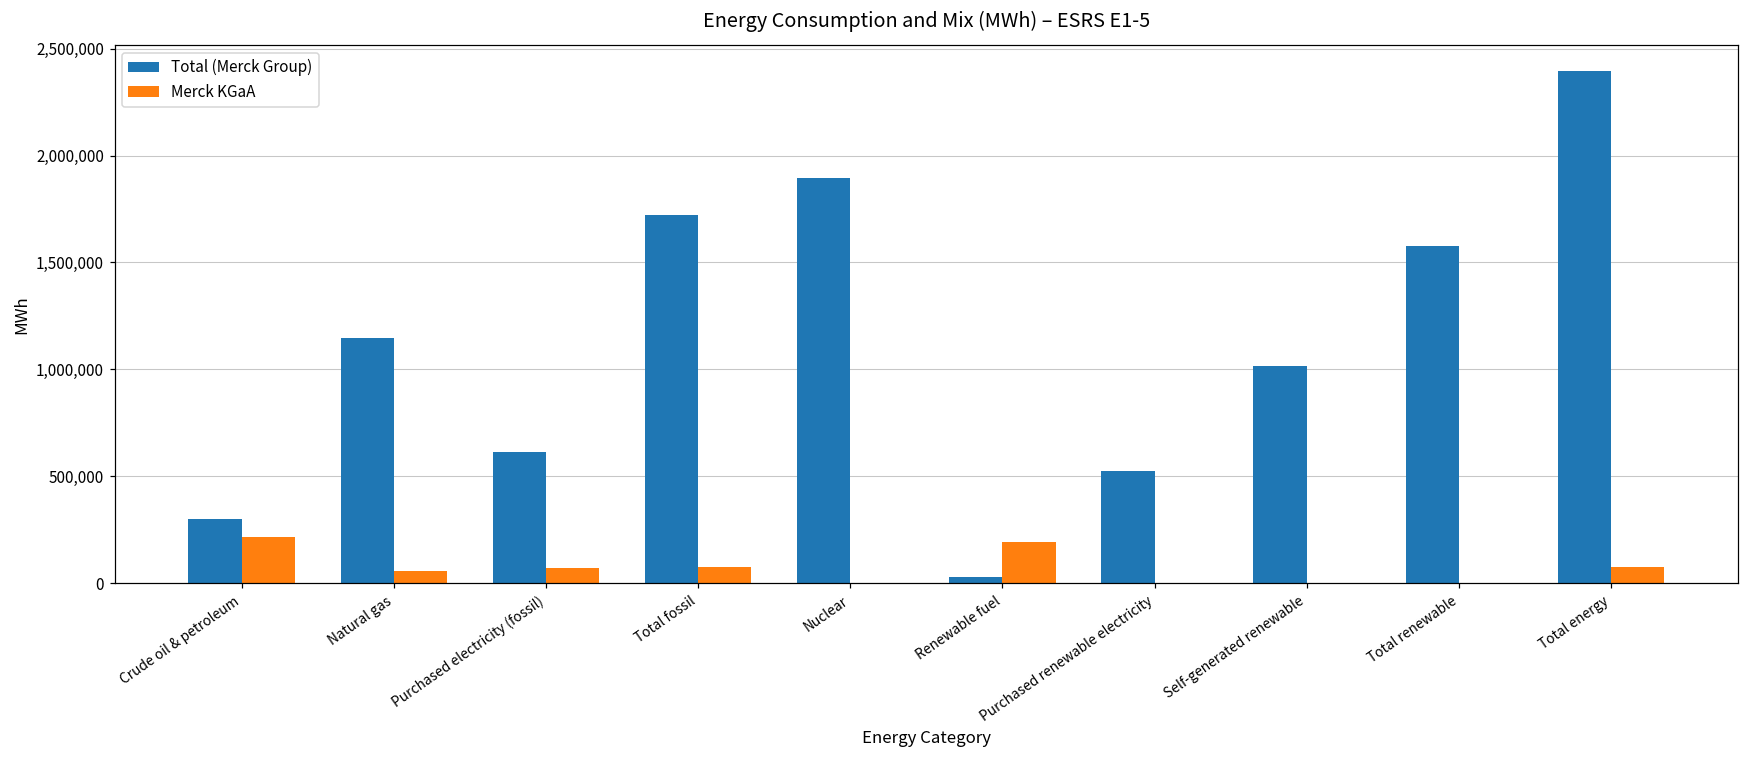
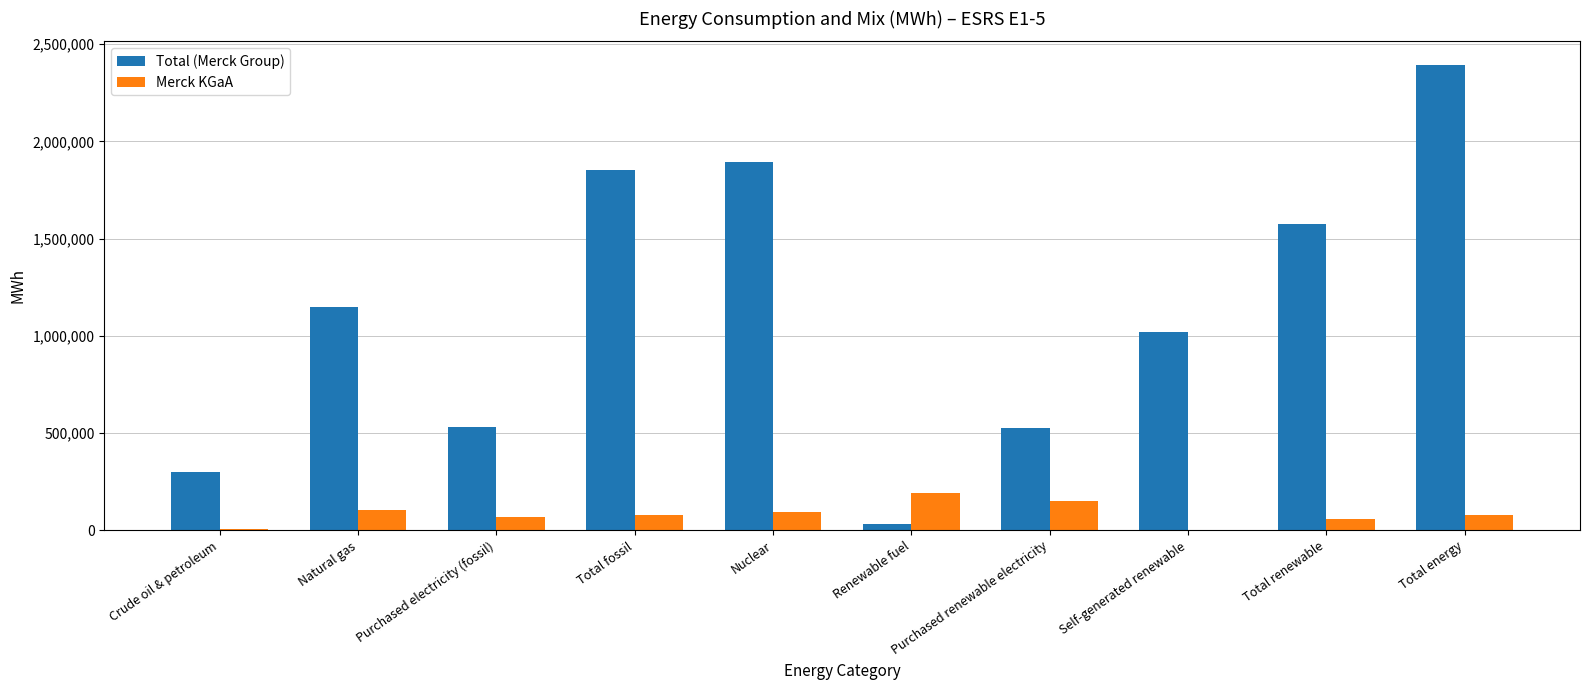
  {
    "Total (Merck Group)": {
      "Crude oil & petroleum": "300,000",
      "Natural gas": "1,150,000",
-     "Purchased electricity (fossil)": "610,000",
-     "Total fossil": "1,720,000",
+     "Purchased electricity (fossil)": "530,000",
+     "Total fossil": "1,850,000",
      "Nuclear": "1,900,000",
      "Renewable fuel": "30,000",
      "Purchased renewable electricity": "520,000",
      "Self-generated renewable": "1,020,000",
      "Total renewable": "1,580,000",
      "Total energy": "2,390,000"
    },
    "Merck KGaA": {
-     "Crude oil & petroleum": "220,000",
-     "Natural gas": "60,000",
+     "Crude oil & petroleum": "10,000",
+     "Natural gas": "100,000",
      "Purchased electricity (fossil)": "70,000",
      "Total fossil": "80,000",
-     "Nuclear": "0",
+     "Nuclear": "90,000",
      "Renewable fuel": "190,000",
-     "Purchased renewable electricity": "0",
+     "Purchased renewable electricity": "150,000",
      "Self-generated renewable": "0",
-     "Total renewable": "0",
+     "Total renewable": "60,000",
      "Total energy": "80,000"
    }
  }
